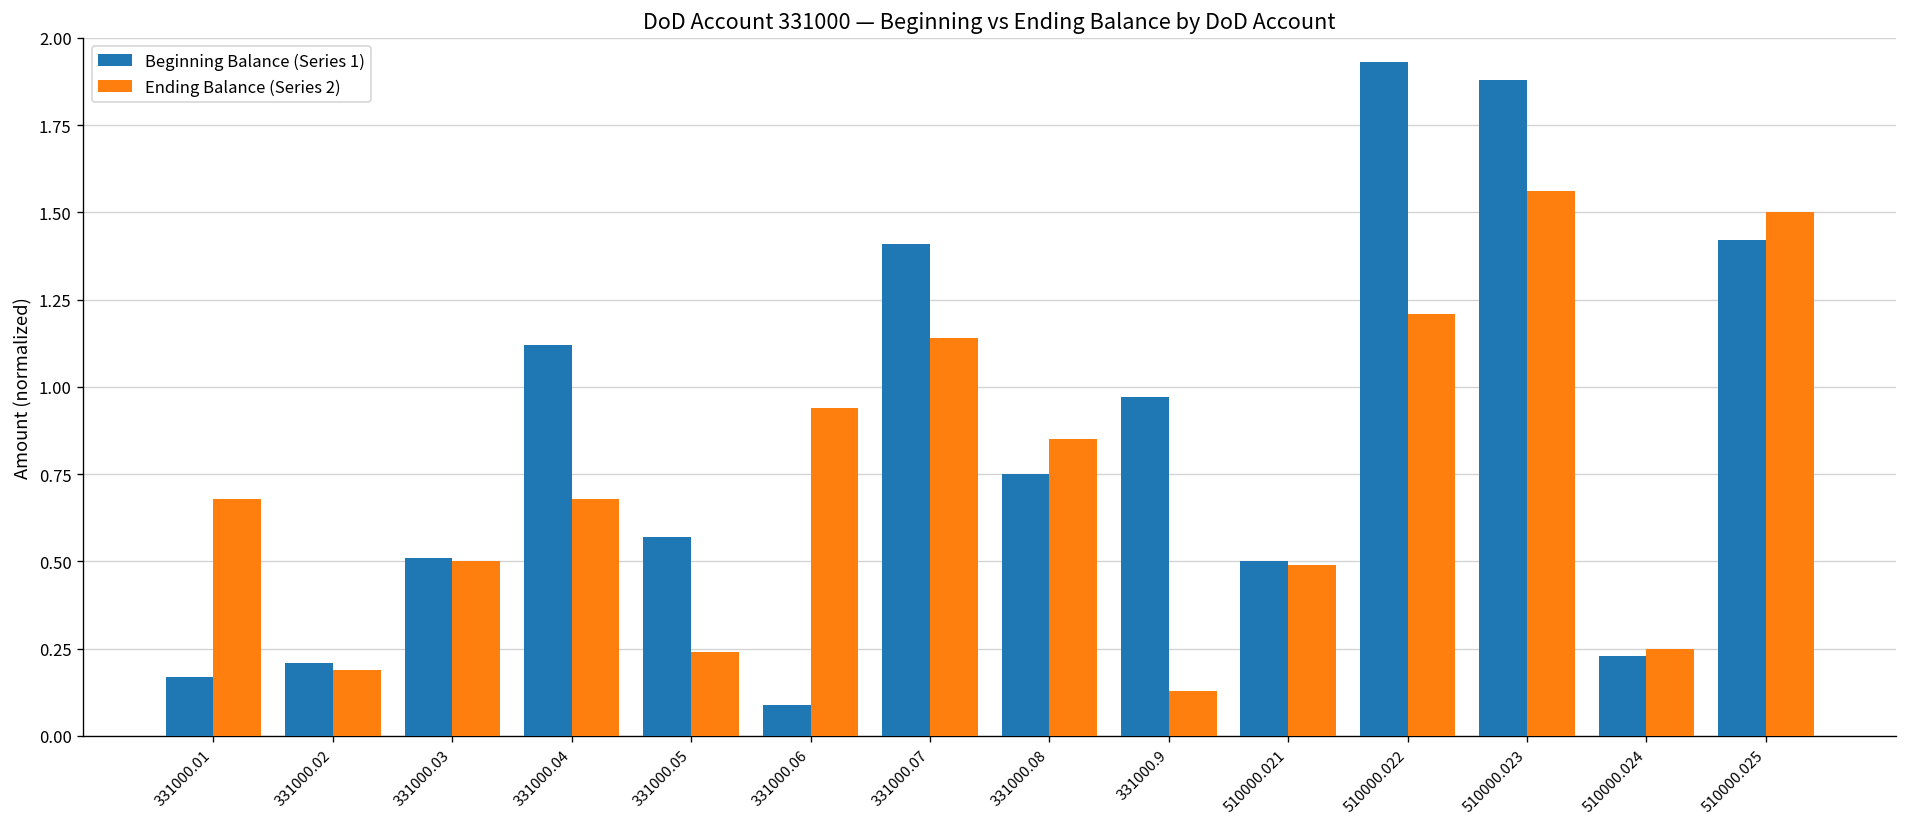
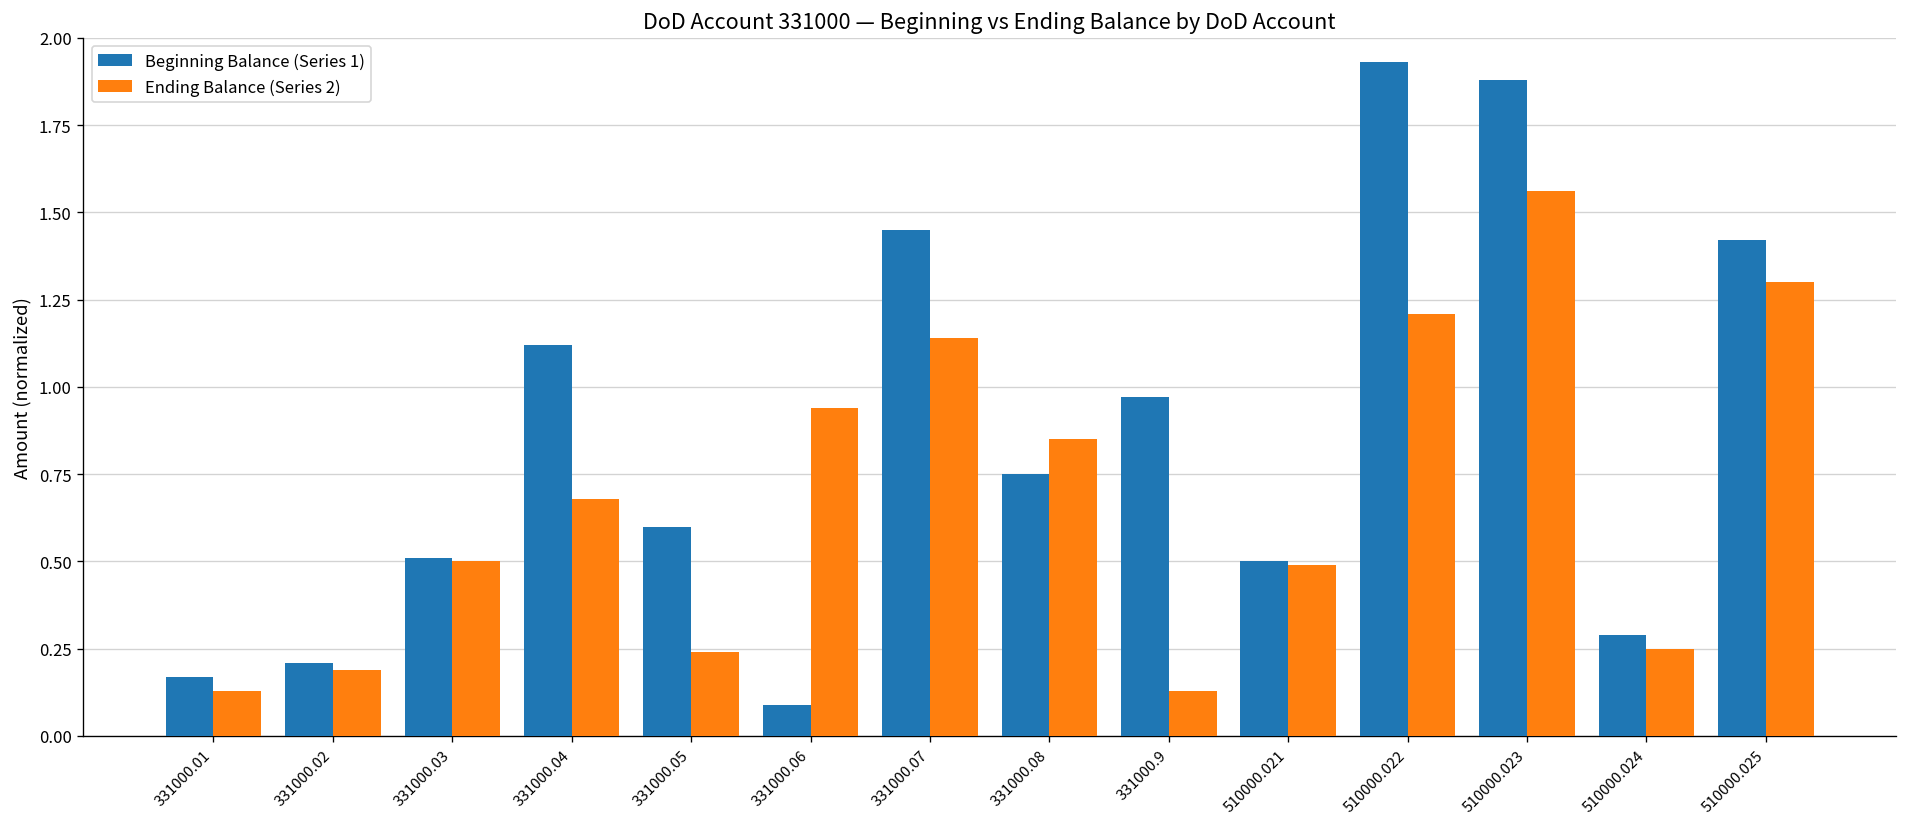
  {
    "Beginning Balance (Series 1)": {
      "331000.01": 0.17,
      "331000.02": 0.21,
      "331000.03": 0.51,
      "331000.04": 1.12,
-     "331000.05": 0.57,
+     "331000.05": 0.60,
      "331000.06": 0.09,
-     "331000.07": 1.41,
+     "331000.07": 1.45,
      "331000.08": 0.75,
      "331000.9": 0.97,
      "510000.021": 0.50,
      "510000.022": 1.93,
      "510000.023": 1.88,
-     "510000.024": 0.23,
+     "510000.024": 0.29,
      "510000.025": 1.42
    },
    "Ending Balance (Series 2)": {
-     "331000.01": 0.68,
+     "331000.01": 0.13,
      "331000.02": 0.19,
      "331000.03": 0.50,
      "331000.04": 0.68,
      "331000.05": 0.24,
      "331000.06": 0.94,
      "331000.07": 1.14,
      "331000.08": 0.85,
      "331000.9": 0.13,
      "510000.021": 0.49,
      "510000.022": 1.21,
      "510000.023": 1.56,
      "510000.024": 0.25,
-     "510000.025": 1.5
+     "510000.025": 1.3
    }
  }
